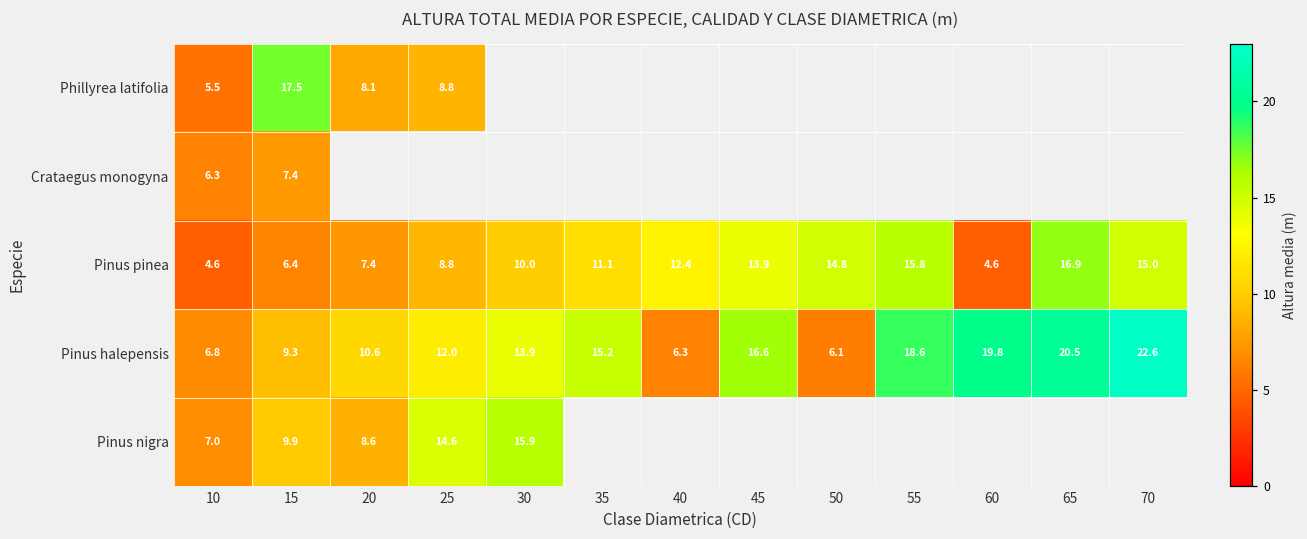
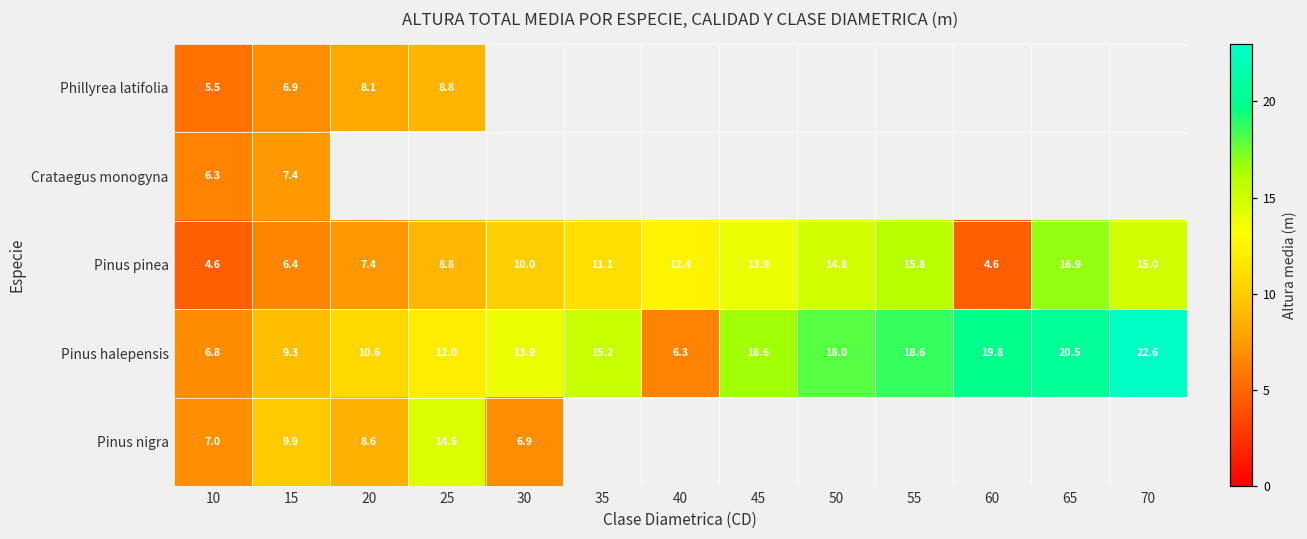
  {
    "Phillyrea latifolia": {
      "10": 5.5,
-     "15": 17.5,
+     "15": 6.9,
      "20": 8.1,
      "25": 8.8
    },
    "Crataegus monogyna": {
      "10": 6.3,
      "15": 7.4
    },
    "Pinus pinea": {
      "10": 4.6,
      "15": 6.4,
      "20": 7.4,
      "25": 8.8,
      "30": 10.0,
      "35": 11.1,
      "40": 12.4,
      "45": 13.9,
      "50": 14.8,
      "55": 15.8,
      "60": 4.6,
      "65": 16.9,
      "70": 15.0
    },
    "Pinus halepensis": {
      "10": 6.8,
      "15": 9.3,
      "20": 10.6,
      "25": 12.0,
      "30": 13.9,
      "35": 15.2,
      "40": 6.3,
      "45": 16.6,
-     "50": 6.1,
+     "50": 18.0,
      "55": 18.6,
      "60": 19.8,
      "65": 20.5,
      "70": 22.6
    },
    "Pinus nigra": {
      "10": 7.0,
      "15": 9.9,
      "20": 8.6,
      "25": 14.6,
-     "30": 15.9
+     "30": 6.9
    }
  }
